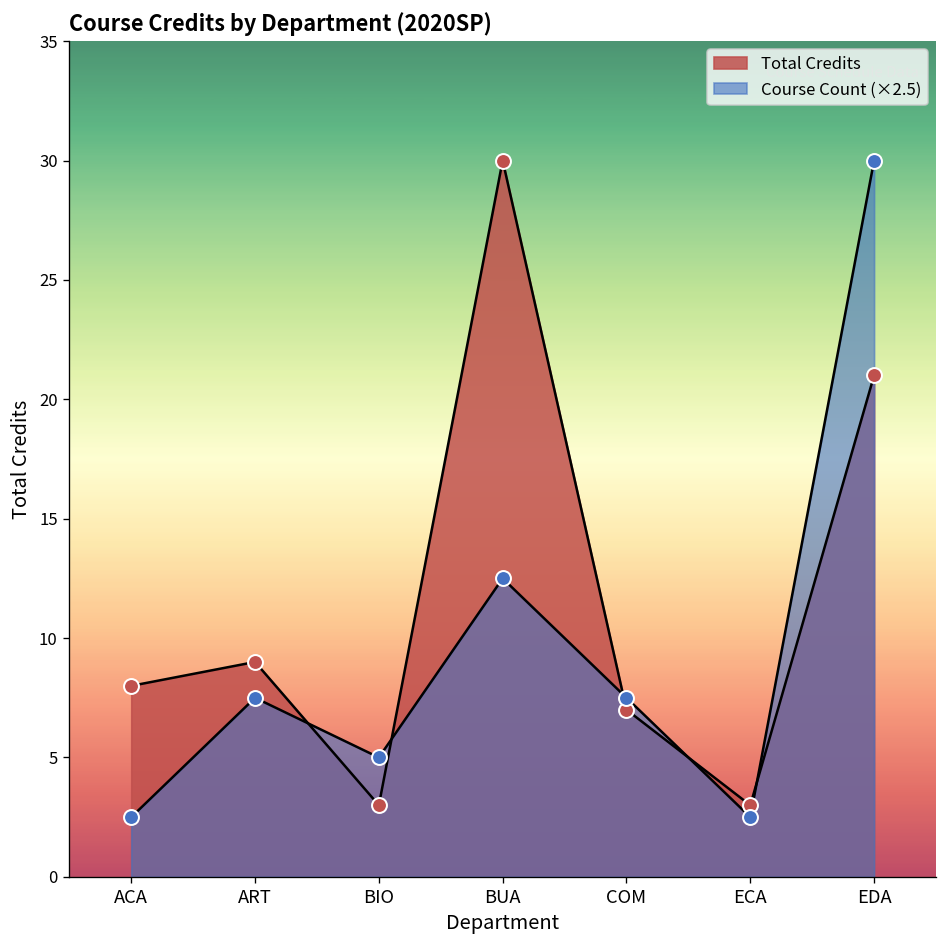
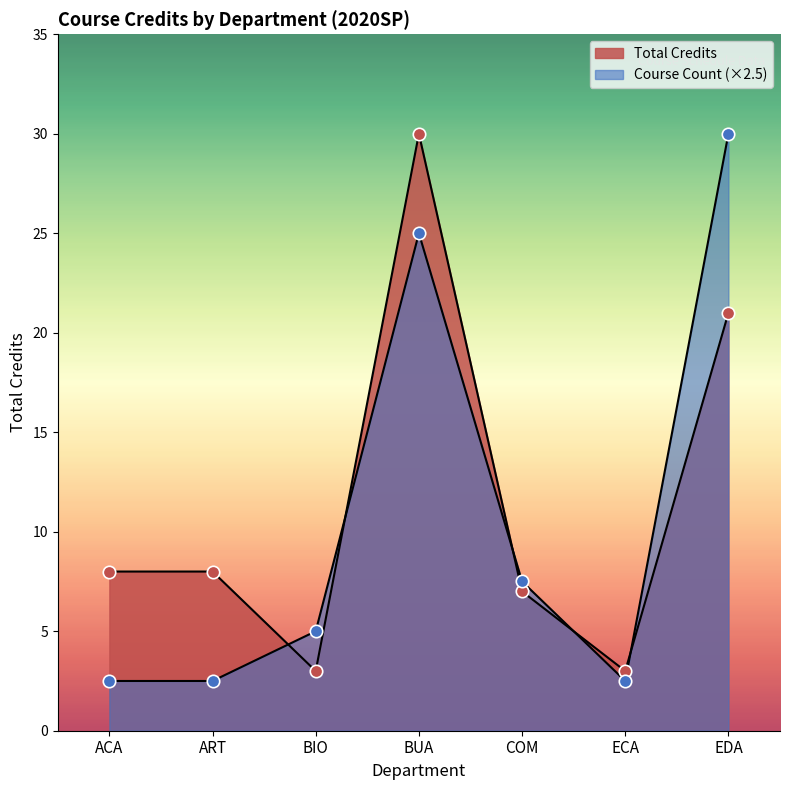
  {
    "Total Credits": {
      "ACA": 8,
-     "ART": 9,
+     "ART": 8,
      "BIO": 3,
      "BUA": 30,
      "COM": 7,
      "ECA": 3,
      "EDA": 21
    },
    "Course Count (×2.5)": {
      "ACA": 2.5,
-     "ART": 7.5,
+     "ART": 2.5,
      "BIO": 5.0,
-     "BUA": 12.5,
+     "BUA": 25.0,
      "COM": 7.5,
      "ECA": 2.5,
      "EDA": 30.0
    }
  }
